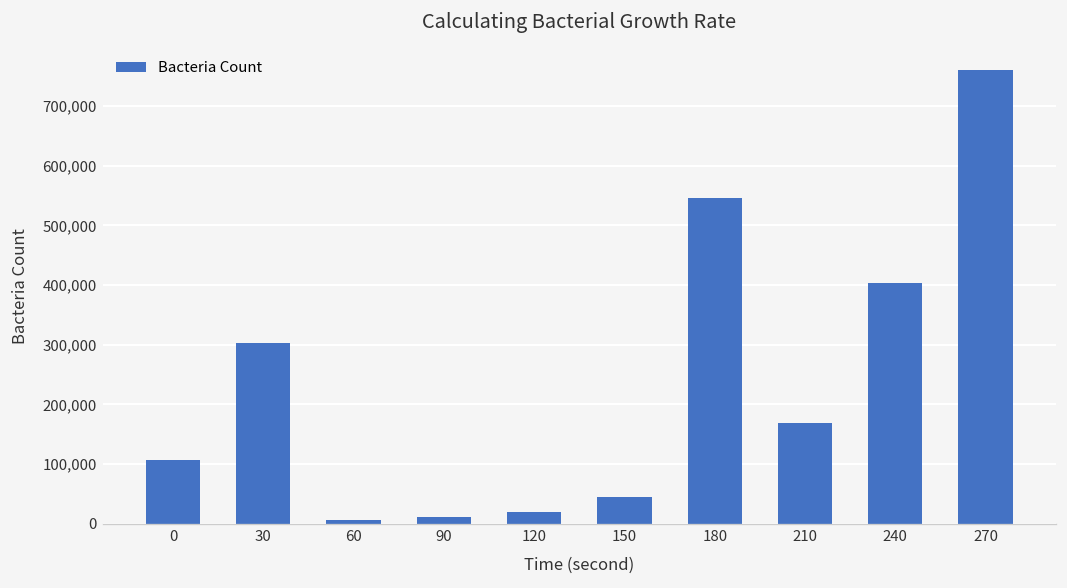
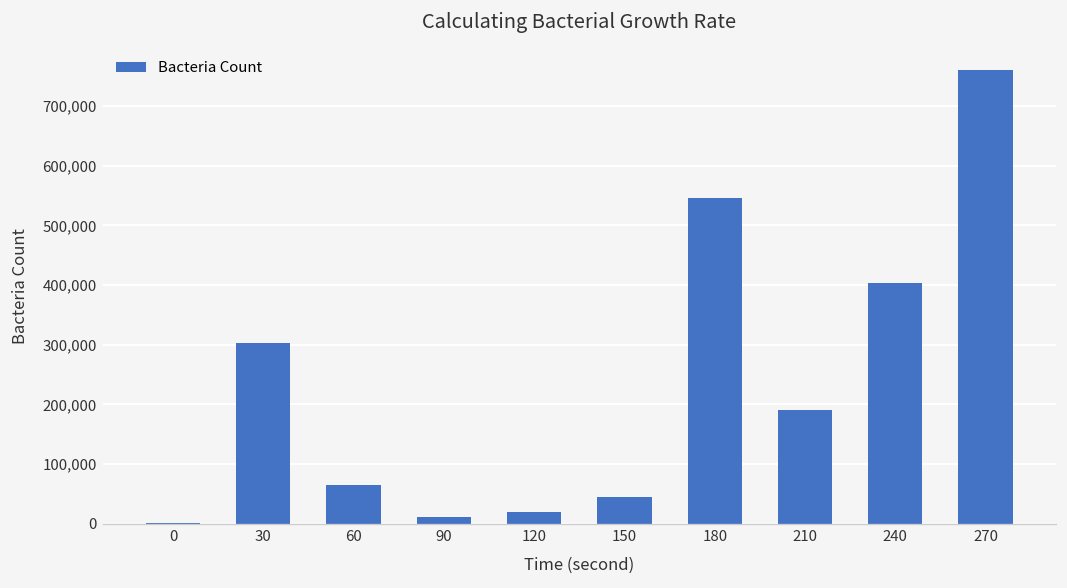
  {
-   "0": "110,000",
+   "0": "0",
    "30": "300,000",
-   "60": "10,000",
+   "60": "70,000",
    "90": "10,000",
    "120": "20,000",
    "150": "50,000",
    "180": "550,000",
-   "210": "170,000",
+   "210": "190,000",
    "240": "400,000",
    "270": "760,000"
  }
